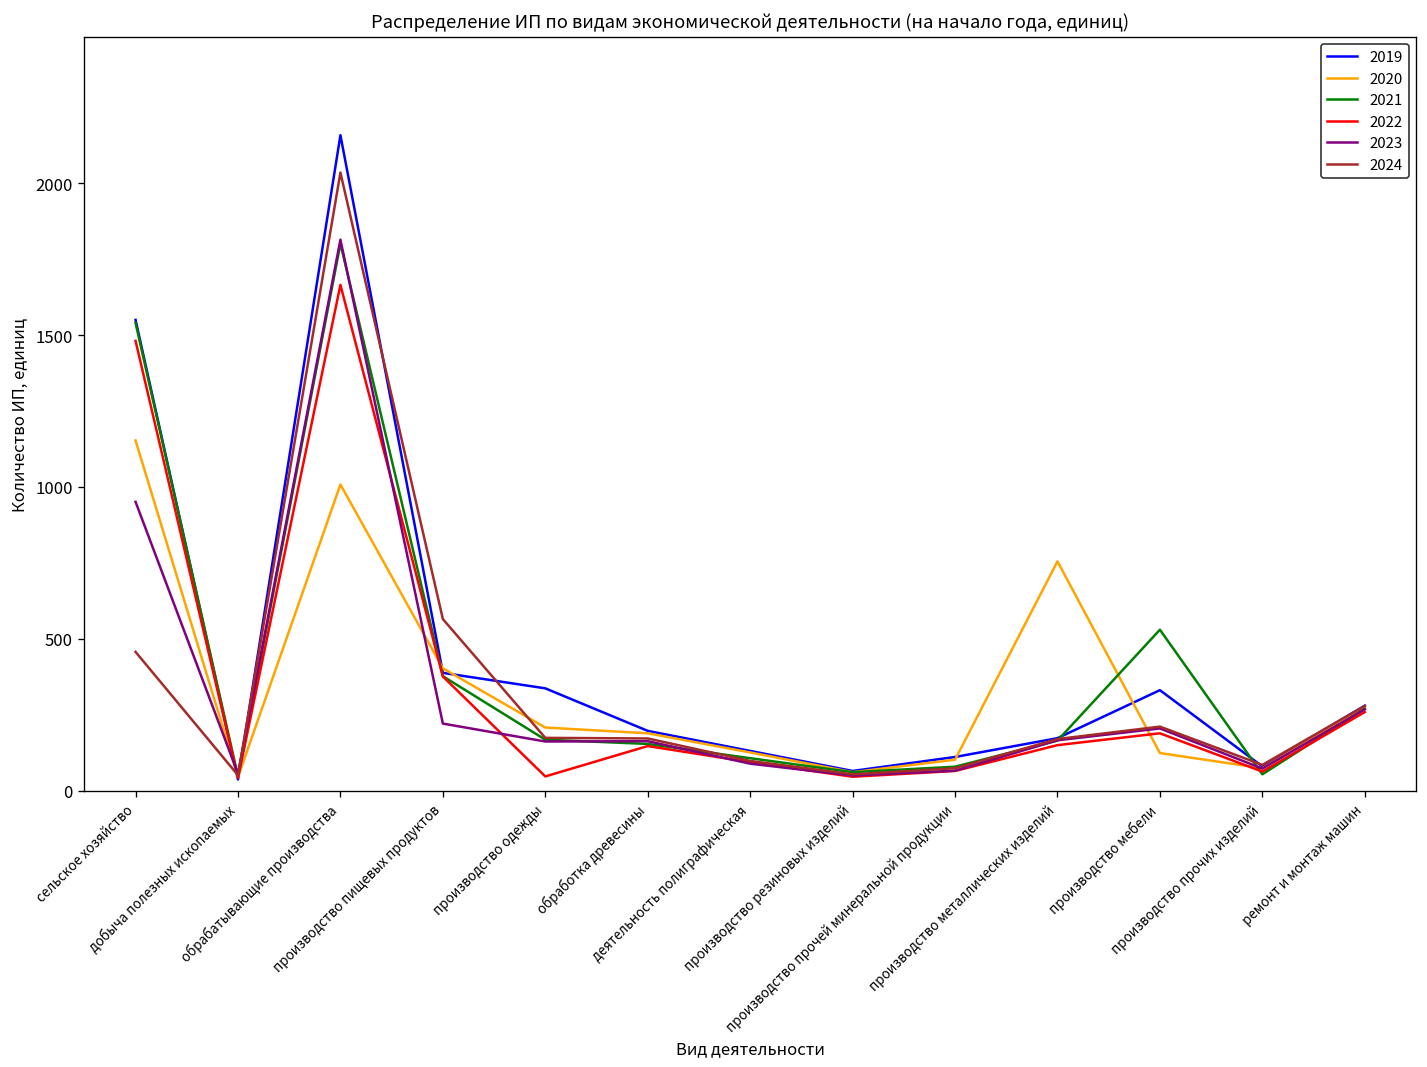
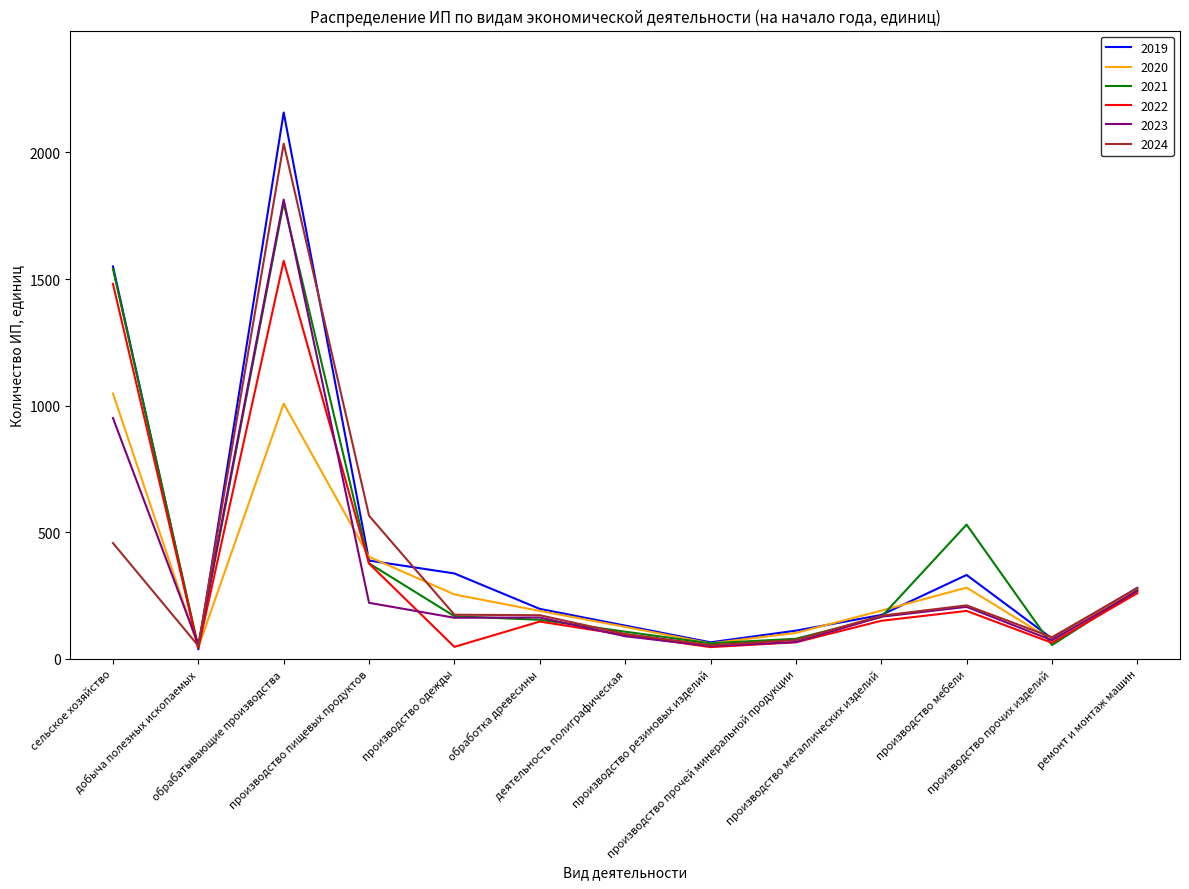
  {
    "2019": {
      "обрабатывающие производства": 2160,
      "производство пищевых продуктов": 390,
      "производство одежды": 340,
      "производство мебели": 330
    },
    "2020": {
-     "сельское хозяйство": 1150,
+     "сельское хозяйство": 1050,
      "обрабатывающие производства": 1010,
      "производство пищевых продуктов": 400,
-     "производство одежды": 210,
-     "производство металлических изделий": 760,
-     "производство мебели": 120
+     "производство одежды": 250,
+     "производство металлических изделий": 190,
+     "производство мебели": 280
    },
    "2021": {
      "обрабатывающие производства": 1800,
      "производство мебели": 530
    },
    "2022": {
      "сельское хозяйство": 1480,
-     "обрабатывающие производства": 1670,
+     "обрабатывающие производства": 1570,
      "производство одежды": 50,
      "производство металлических изделий": 150,
      "производство мебели": 190
    },
    "2023": {
      "сельское хозяйство": 950,
      "обрабатывающие производства": 1810,
      "производство пищевых продуктов": 220
    },
    "2024": {
      "сельское хозяйство": 460,
      "обрабатывающие производства": 2040,
      "производство пищевых продуктов": 570
    }
  }
